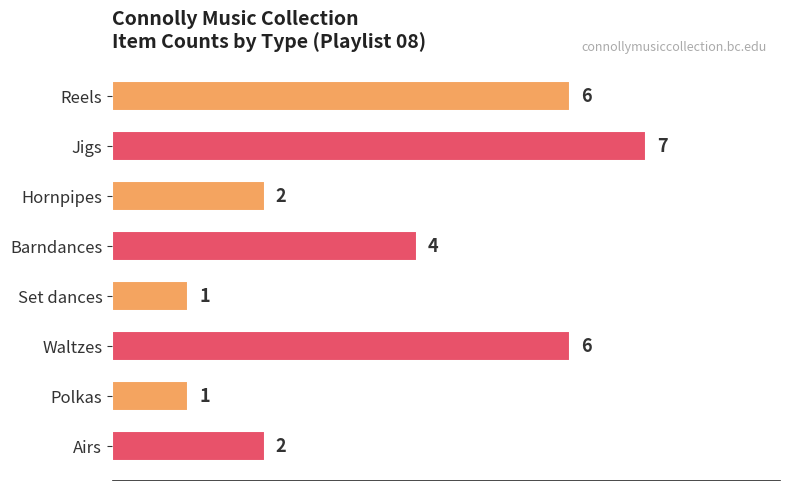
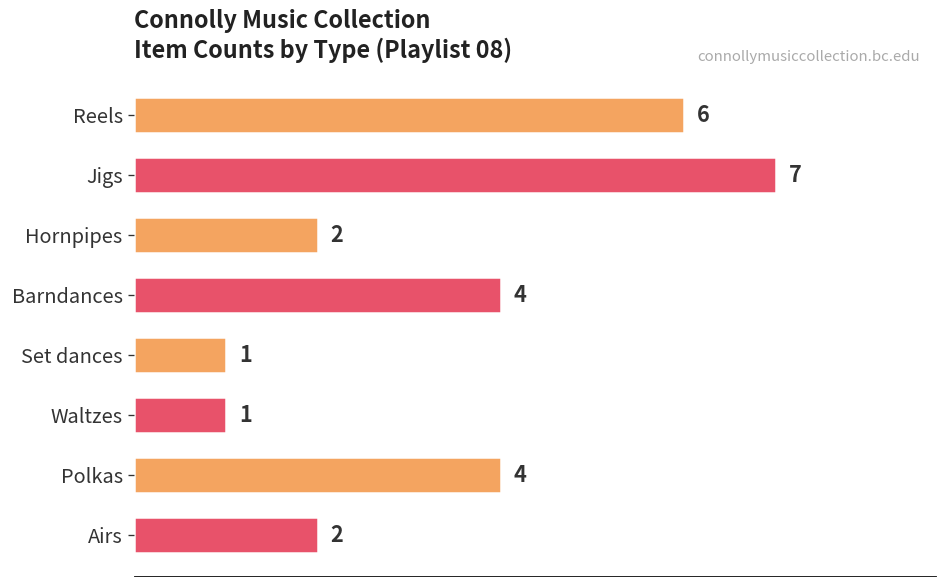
  {
    "Reels": 6,
    "Jigs": 7,
    "Hornpipes": 2,
    "Barndances": 4,
    "Set dances": 1,
-   "Waltzes": 6,
-   "Polkas": 1,
+   "Waltzes": 1,
+   "Polkas": 4,
    "Airs": 2
  }
